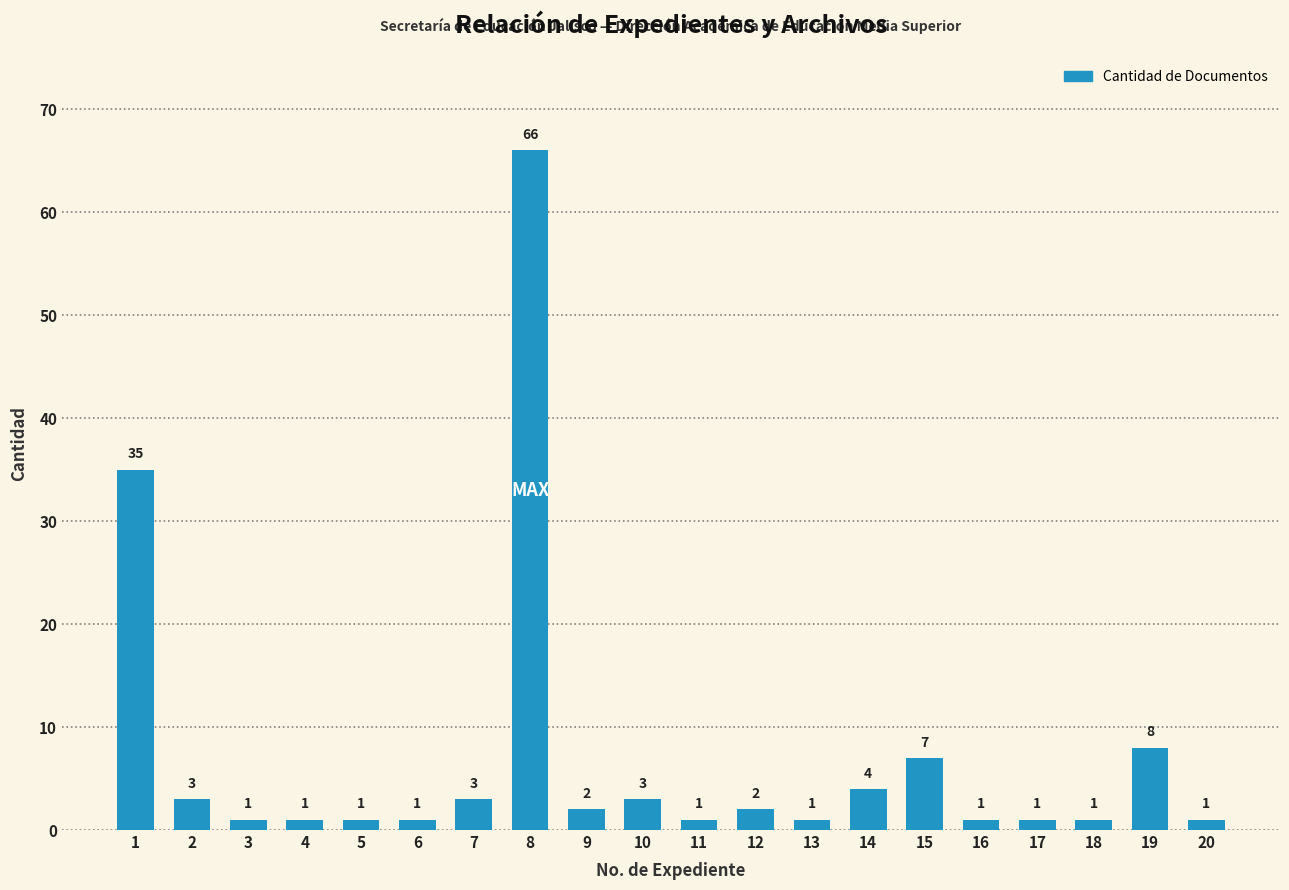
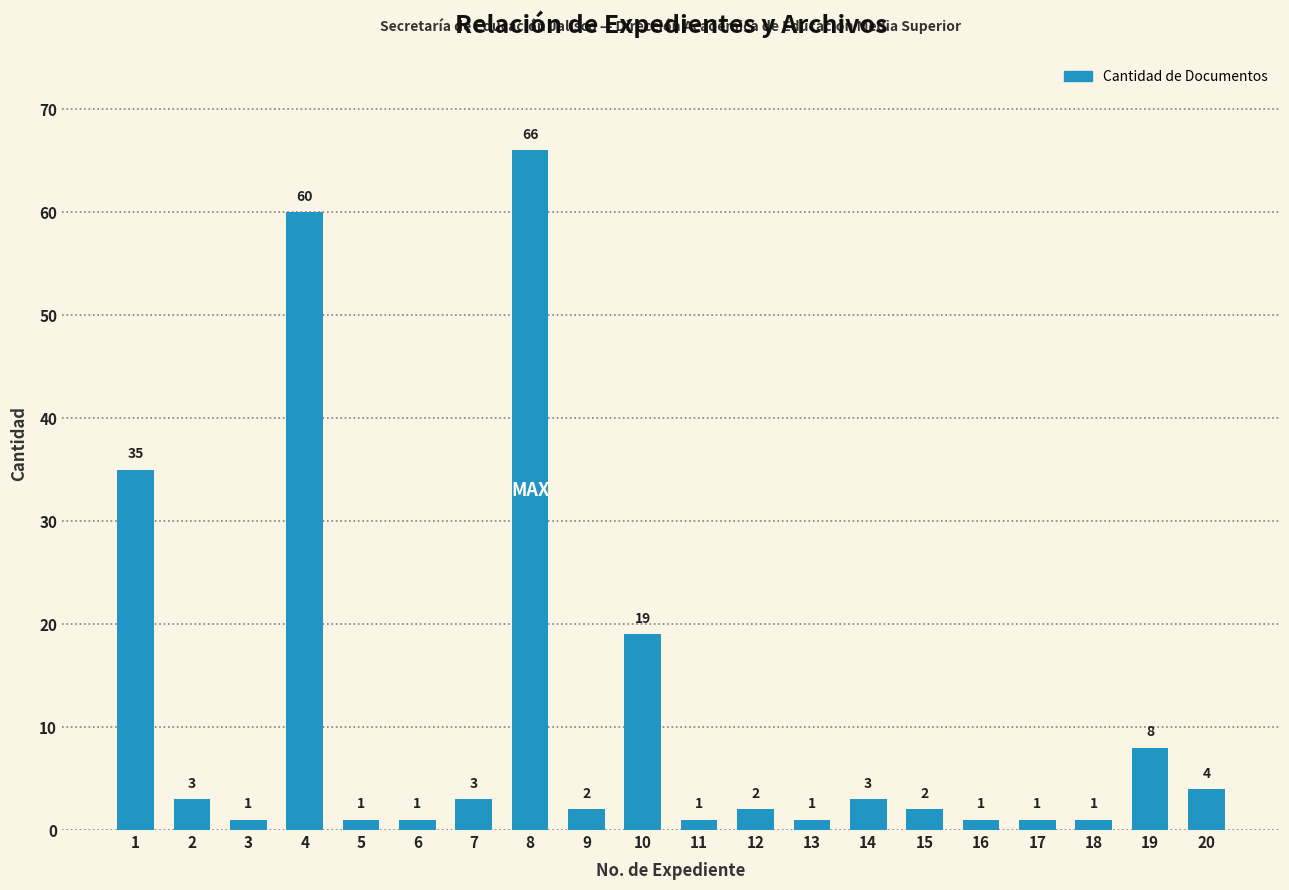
  {
    "1": 35,
    "2": 3,
    "3": 1,
-   "4": 1,
+   "4": 60,
    "5": 1,
    "6": 1,
    "7": 3,
    "8": 66,
    "9": 2,
-   "10": 3,
+   "10": 19,
    "11": 1,
    "12": 2,
    "13": 1,
-   "14": 4,
-   "15": 7,
+   "14": 3,
+   "15": 2,
    "16": 1,
    "17": 1,
    "18": 1,
    "19": 8,
-   "20": 1
+   "20": 4
  }
